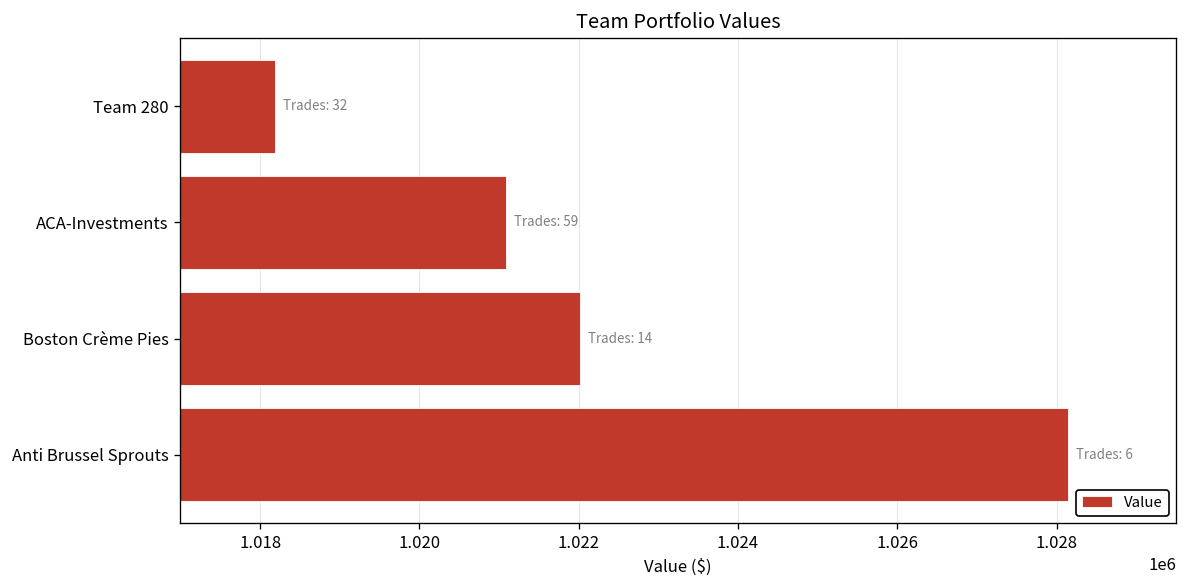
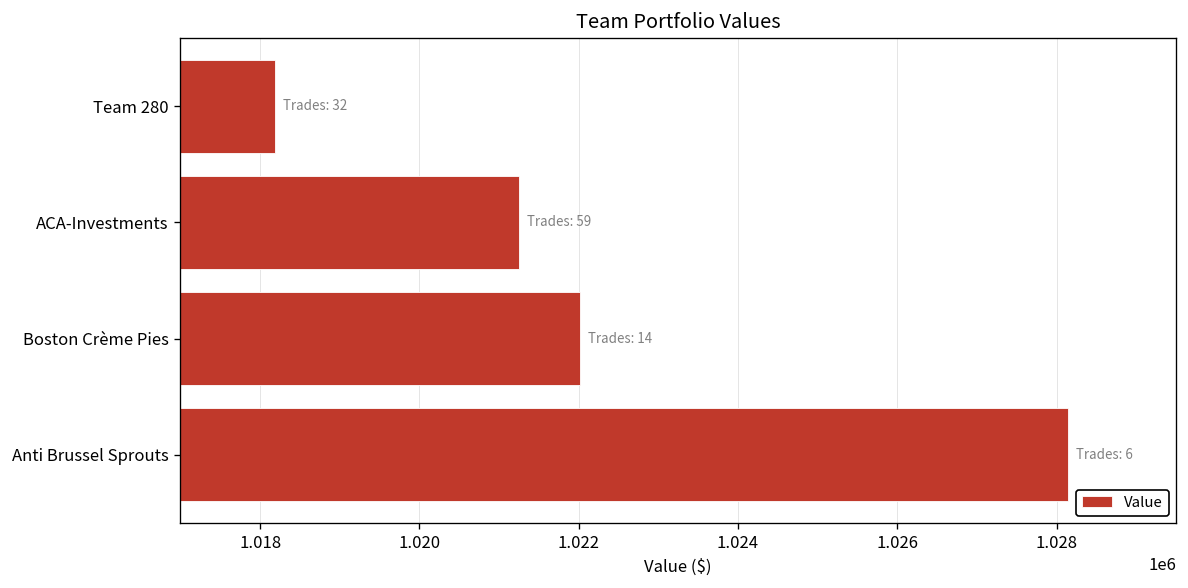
  {
-   "ACA-Investments": 1021100
+   "ACA-Investments": 1021200
  }
